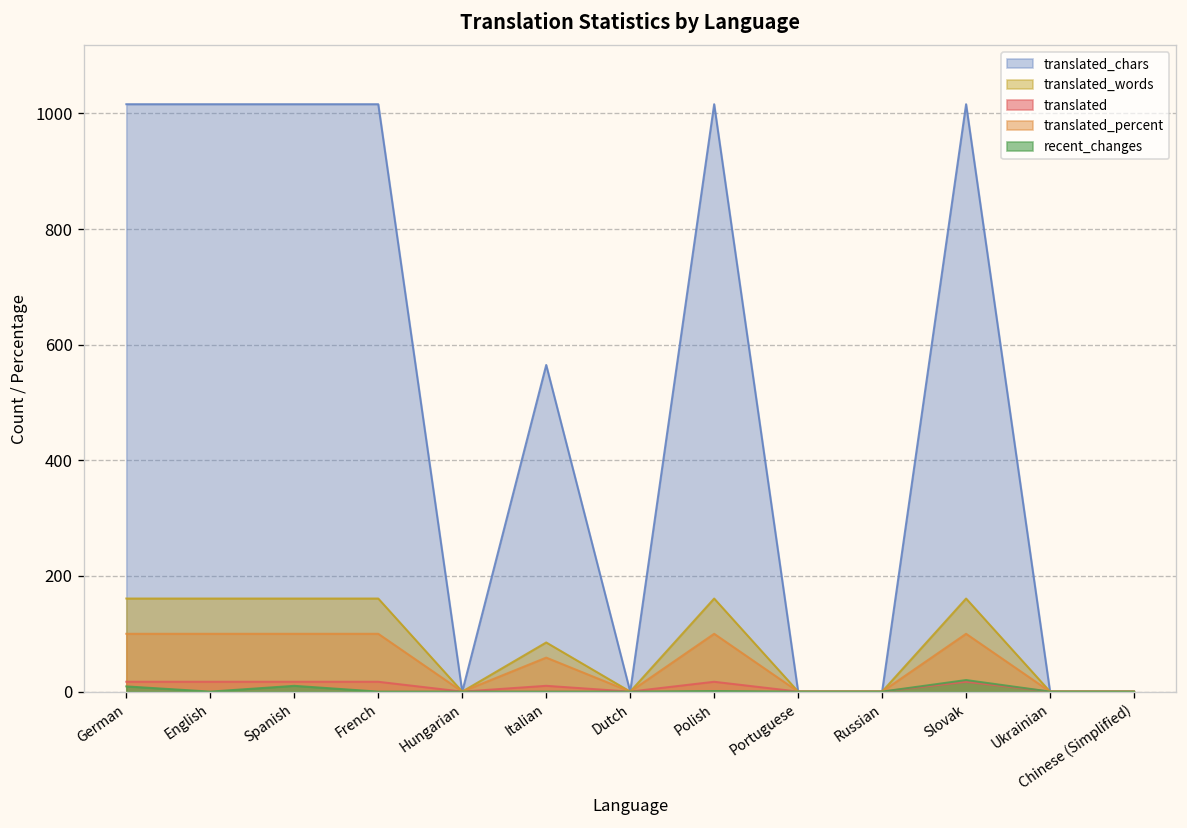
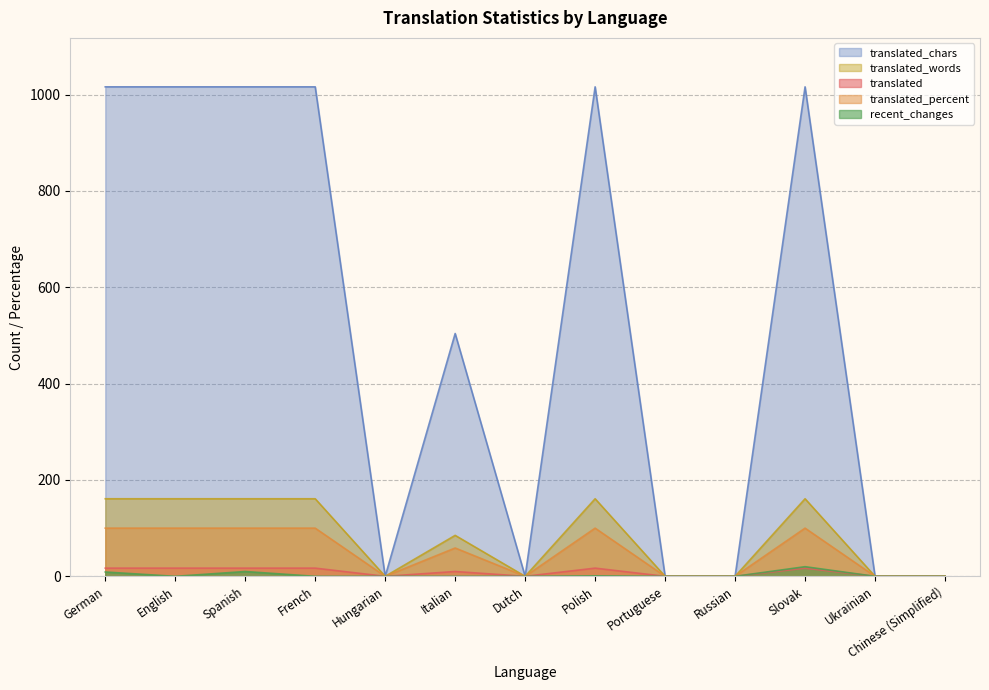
  {
    "translated_chars": {
      "German": 1020,
      "English": 1020,
      "Spanish": 1020,
      "French": 1020,
-     "Italian": 570,
+     "Italian": 500,
      "Polish": 1020,
      "Slovak": 1020
    },
    "recent_changes": {
      "German": 10,
      "English": 0,
      "Spanish": 10,
      "French": 0,
      "Italian": 0,
      "Polish": 0
    }
  }
